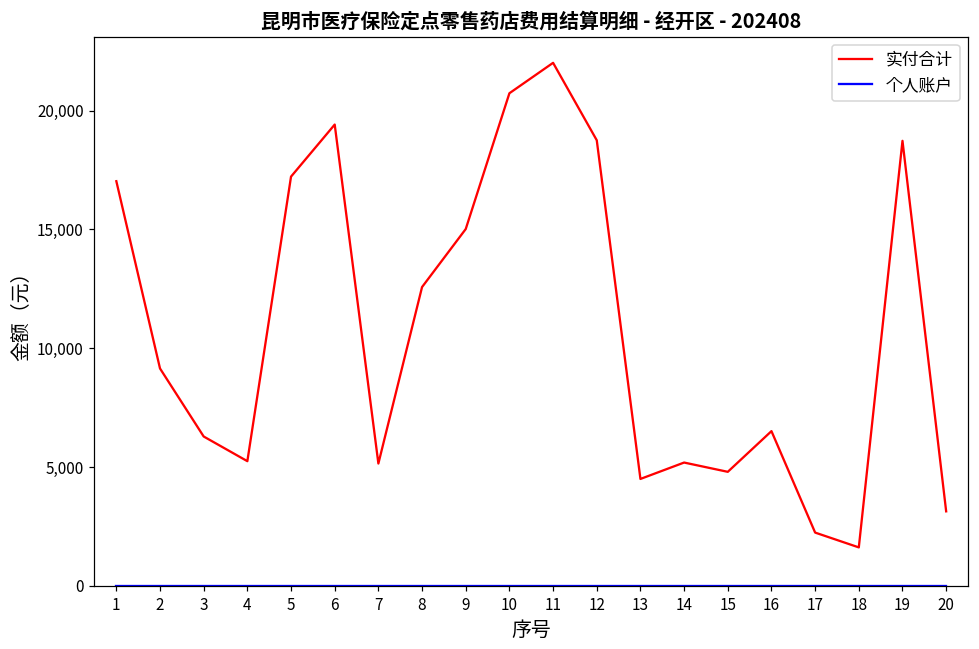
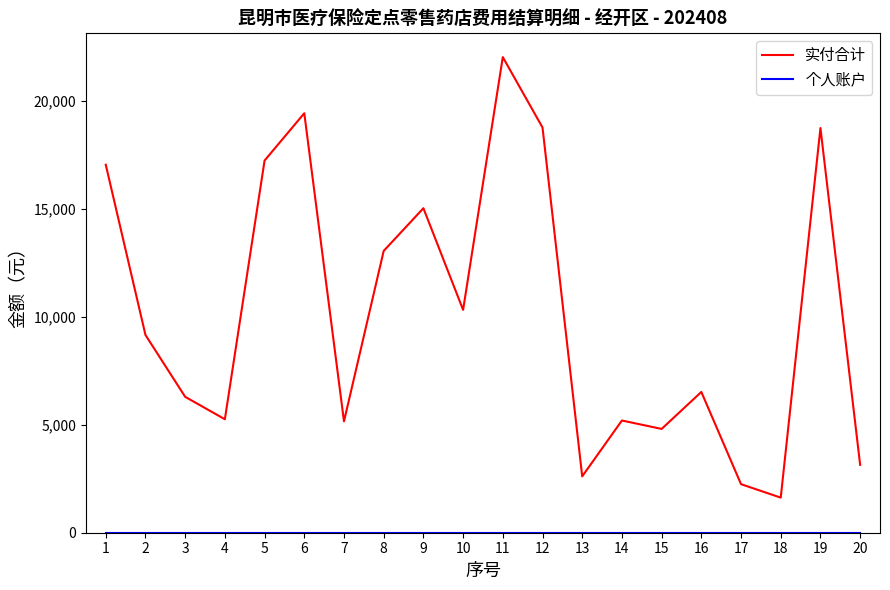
  {
    "实付合计": {
      "1": "17,000",
      "2": "9,200",
      "3": "6,300",
      "4": "5,300",
      "5": "17,200",
      "6": "19,400",
      "7": "5,200",
-     "8": "12,600",
+     "8": "13,000",
      "9": "15,000",
-     "10": "20,700",
+     "10": "10,300",
      "11": "22,000",
      "12": "18,800",
-     "13": "4,500",
+     "13": "2,600",
      "14": "5,200",
      "15": "4,800",
      "16": "6,500",
      "17": "2,200",
      "18": "1,600",
      "19": "18,700",
      "20": "3,100"
    },
    "个人账户": {
      "1": "0",
      "2": "0",
      "3": "0",
      "4": "0",
      "5": "0",
      "6": "0",
      "7": "0",
      "8": "0",
      "9": "0",
      "10": "0",
      "11": "0",
      "12": "0",
      "13": "0",
      "14": "0",
      "15": "0",
      "16": "0",
      "17": "0",
      "18": "0",
      "19": "0",
      "20": "0"
    }
  }
